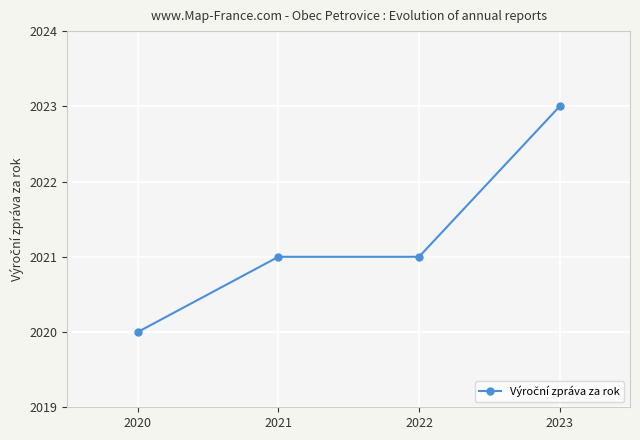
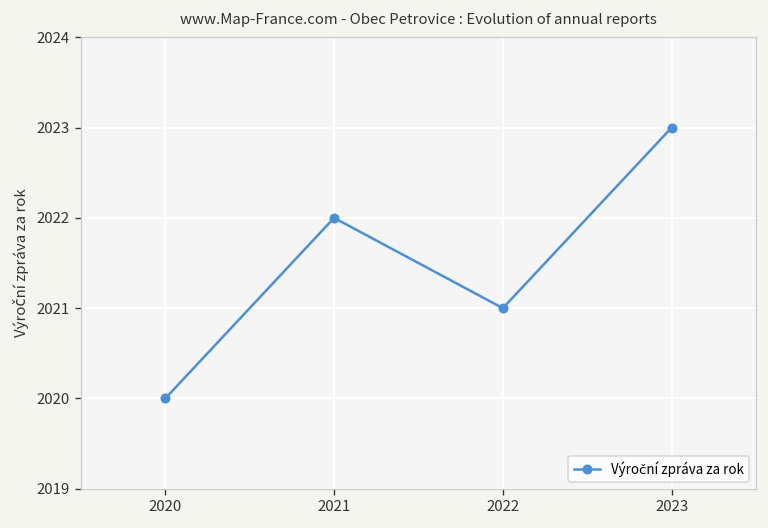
  {
    "2020": 2020,
-   "2021": 2021,
+   "2021": 2022,
    "2022": 2021,
    "2023": 2023
  }
